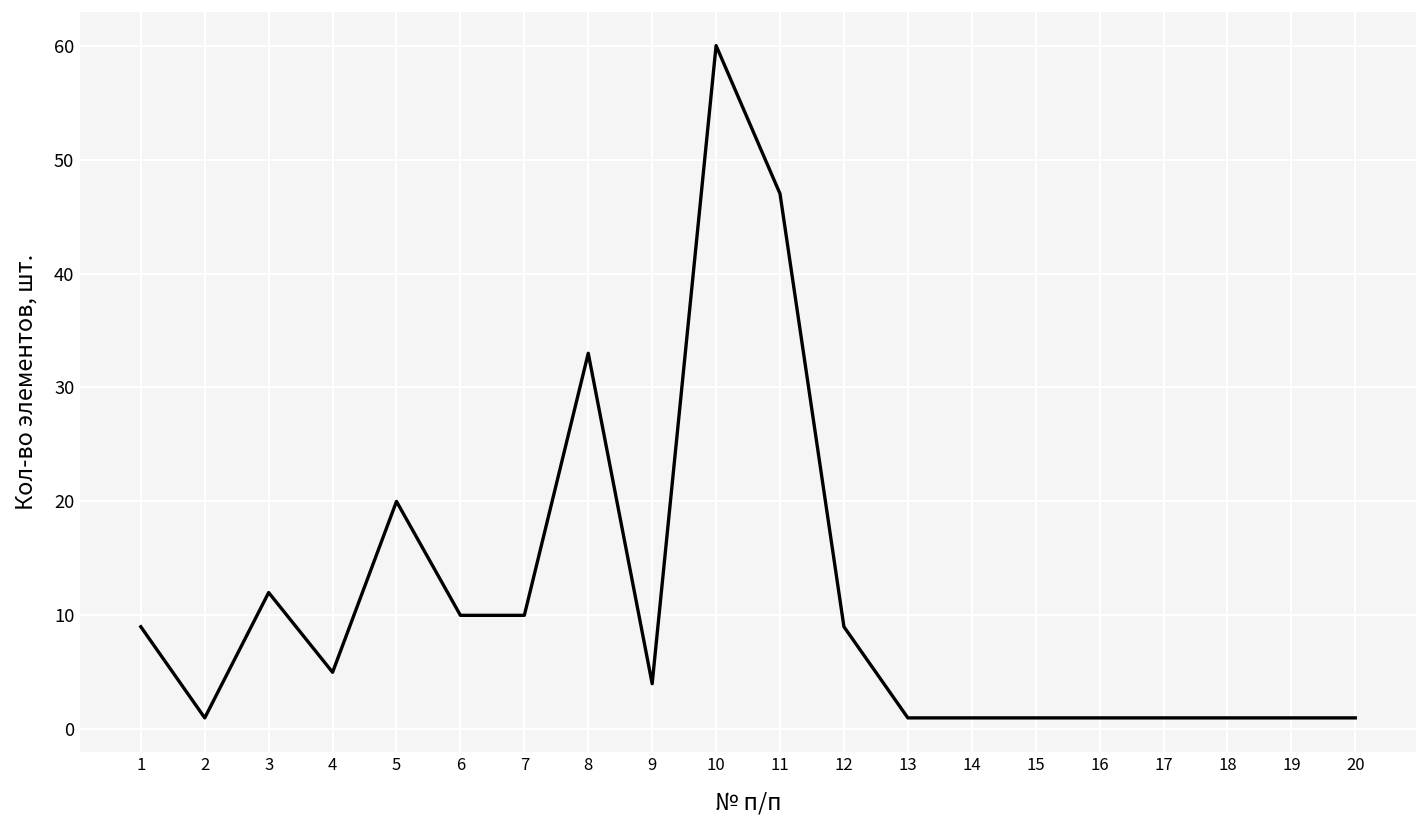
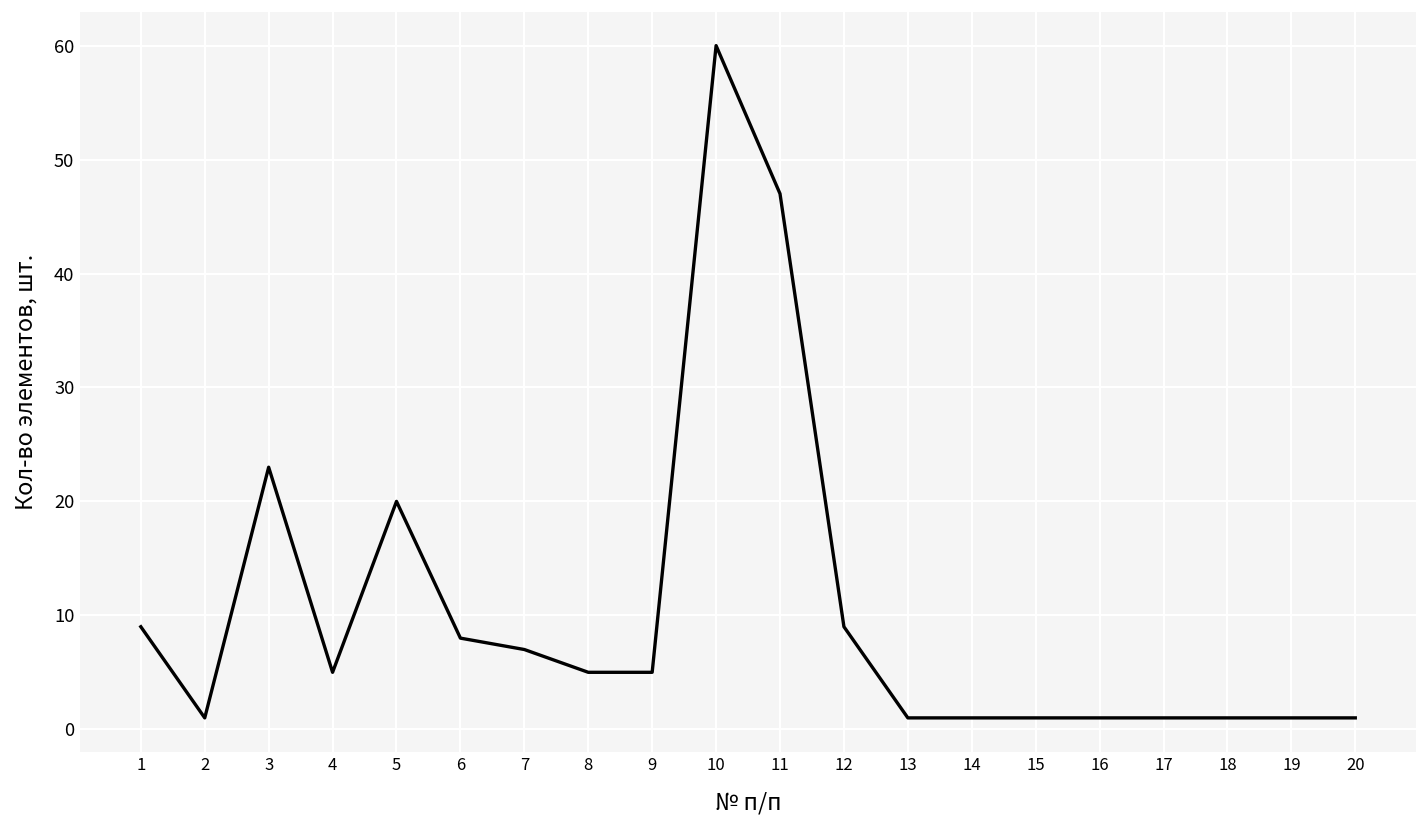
  {
    "1": 9,
    "2": 1,
-   "3": 12,
+   "3": 23,
    "4": 5,
    "5": 20,
-   "6": 10,
-   "7": 10,
-   "8": 33,
-   "9": 4,
+   "6": 8,
+   "7": 7,
+   "8": 5,
+   "9": 5,
    "10": 60,
    "11": 47,
    "12": 9,
    "13": 1,
    "14": 1,
    "15": 1,
    "16": 1,
    "17": 1,
    "18": 1,
    "19": 1,
    "20": 1
  }
